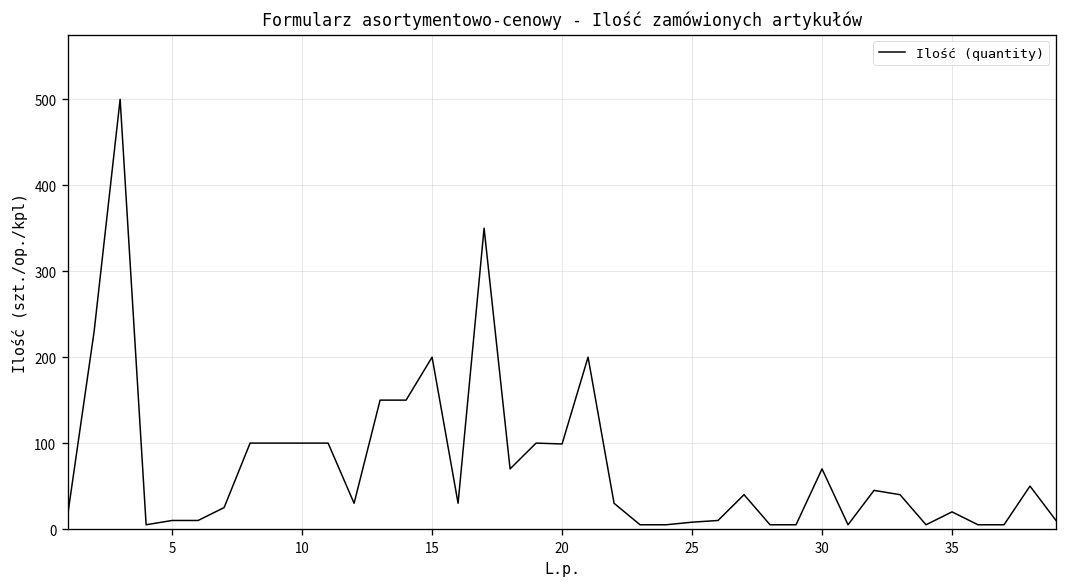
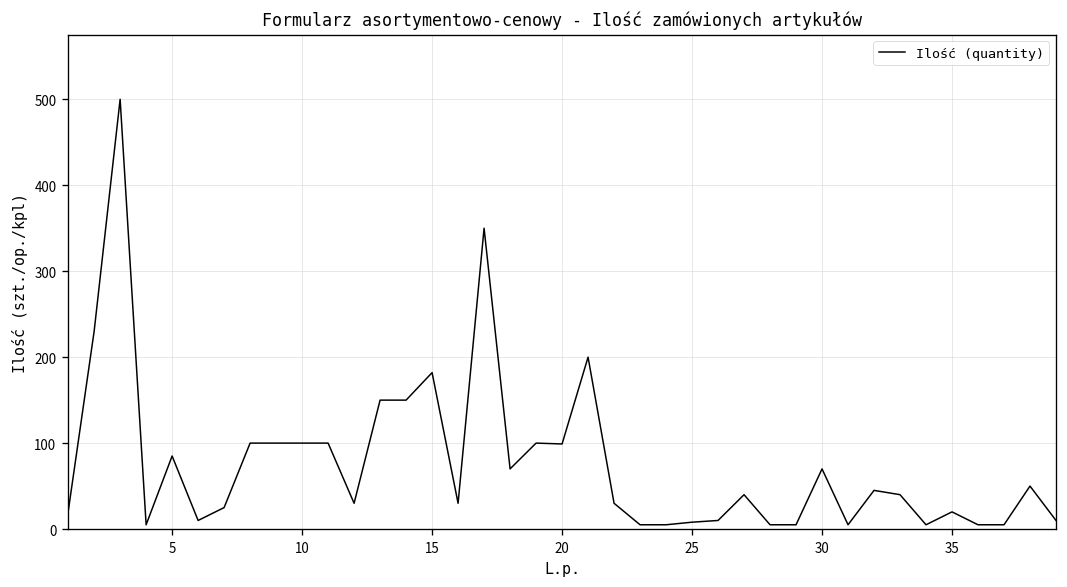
  {
-   "5": 10,
+   "5": 90,
    "10": 100,
-   "15": 200,
+   "15": 180,
    "20": 100,
    "25": 10,
    "30": 70,
    "35": 20
  }
